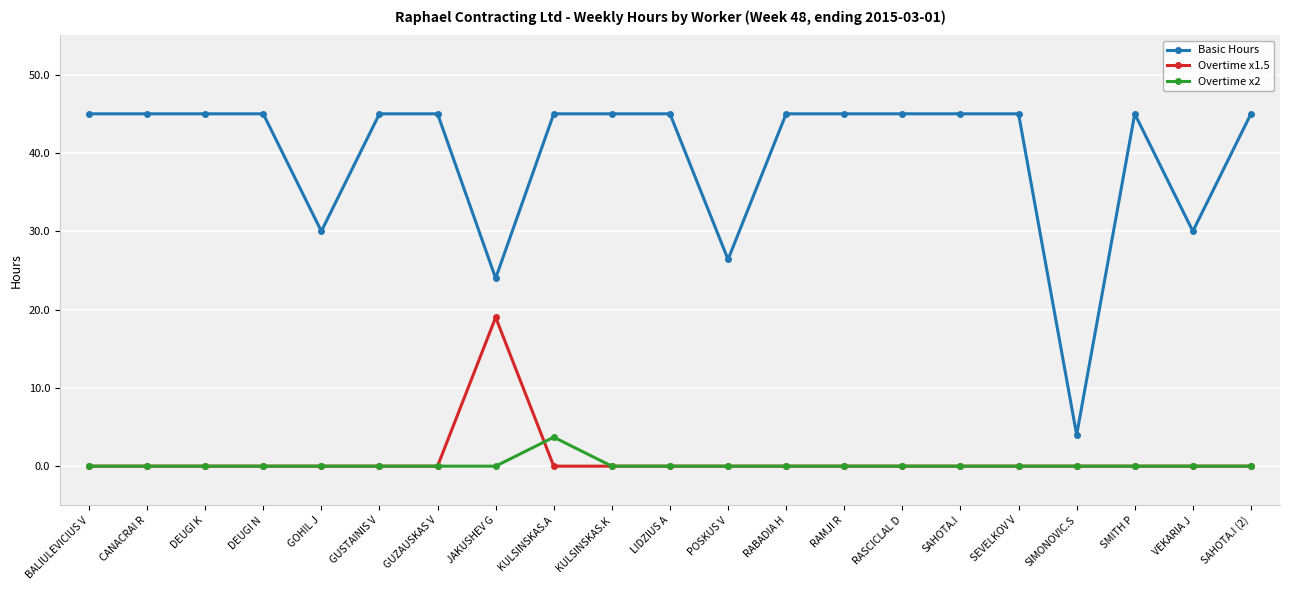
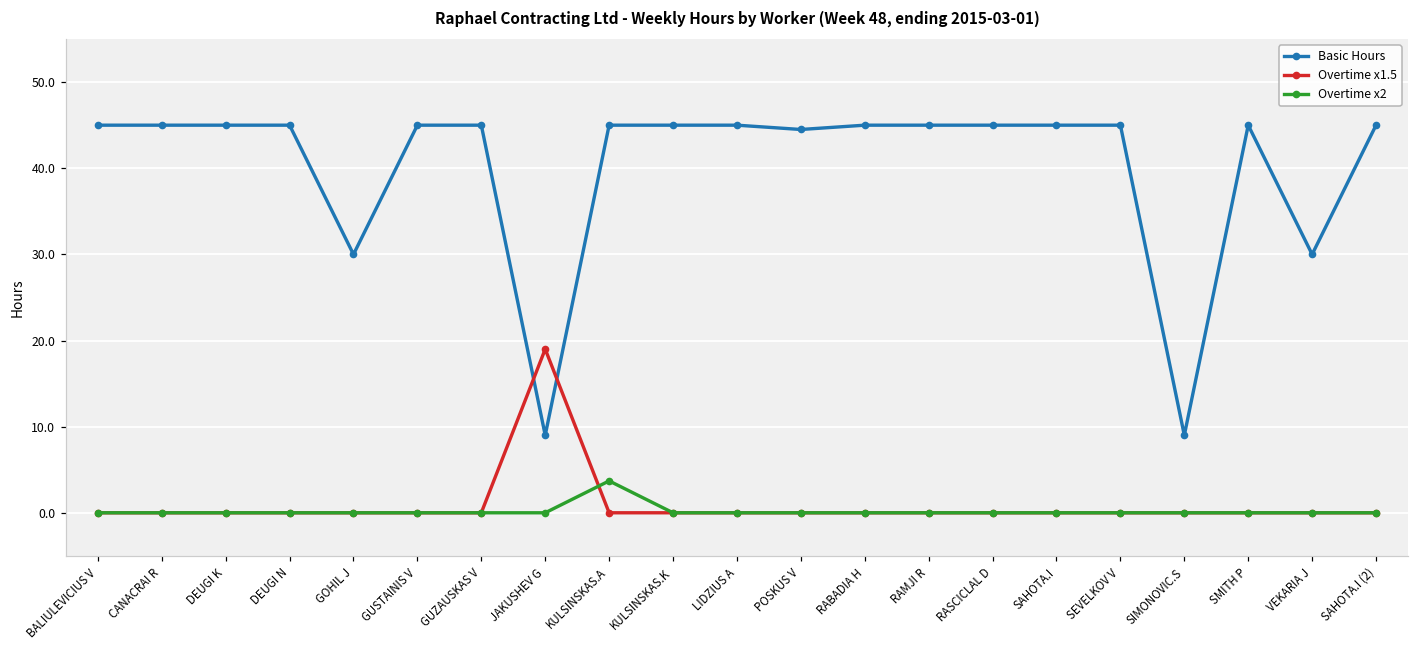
  {
    "Basic Hours": {
      "BALIULEVICIUS V": 45,
      "CANACRAI R": 45,
      "DEUGI K": 45,
      "DEUGI N": 45,
      "GOHIL J": 30,
      "GUSTAINIS V": 45,
      "GUZAUSKAS V": 45,
-     "JAKUSHEV G": 24,
+     "JAKUSHEV G": 9,
      "KULSINSKAS.A": 45,
      "KULSINSKAS.K": 45,
      "LIDZIUS A": 45,
-     "POSKUS V": 26,
+     "POSKUS V": 45,
      "RABADIA H": 45,
      "RAMJI R": 45,
      "RASCICLAL D": 45,
      "SAHOTA.I": 45,
      "SEVELKOV V": 45,
-     "SIMONOVIC.S": 4,
+     "SIMONOVIC.S": 9,
      "SMITH P": 45,
      "VEKARIA J": 30,
      "SAHOTA.I (2)": 45
    },
    "Overtime x1.5": {
      "JAKUSHEV G": 19,
      "KULSINSKAS.A": 0
    },
    "Overtime x2": {
      "JAKUSHEV G": 0,
      "KULSINSKAS.A": 4
    }
  }
